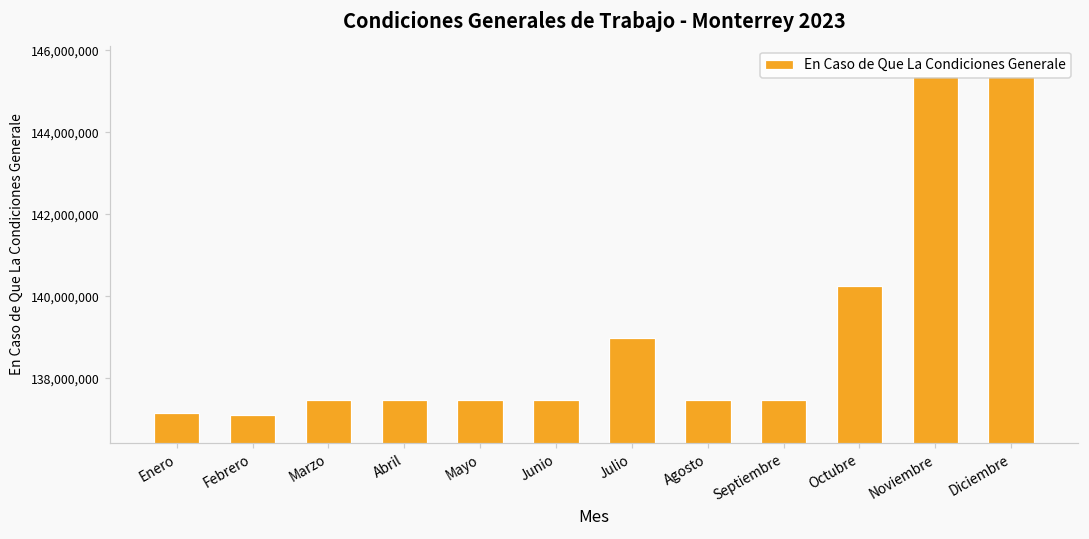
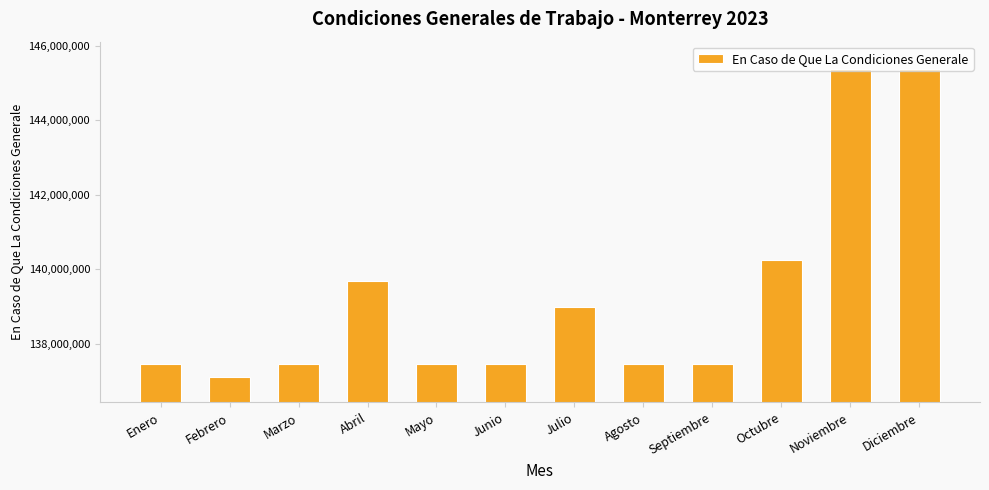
  {
-   "Enero": "137,200,000",
+   "Enero": "137,500,000",
    "Febrero": "137,100,000",
    "Marzo": "137,500,000",
-   "Abril": "137,500,000",
+   "Abril": "139,700,000",
    "Mayo": "137,500,000",
    "Junio": "137,500,000",
    "Julio": "139,000,000",
    "Agosto": "137,500,000",
    "Septiembre": "137,500,000",
    "Octubre": "140,300,000"
  }
